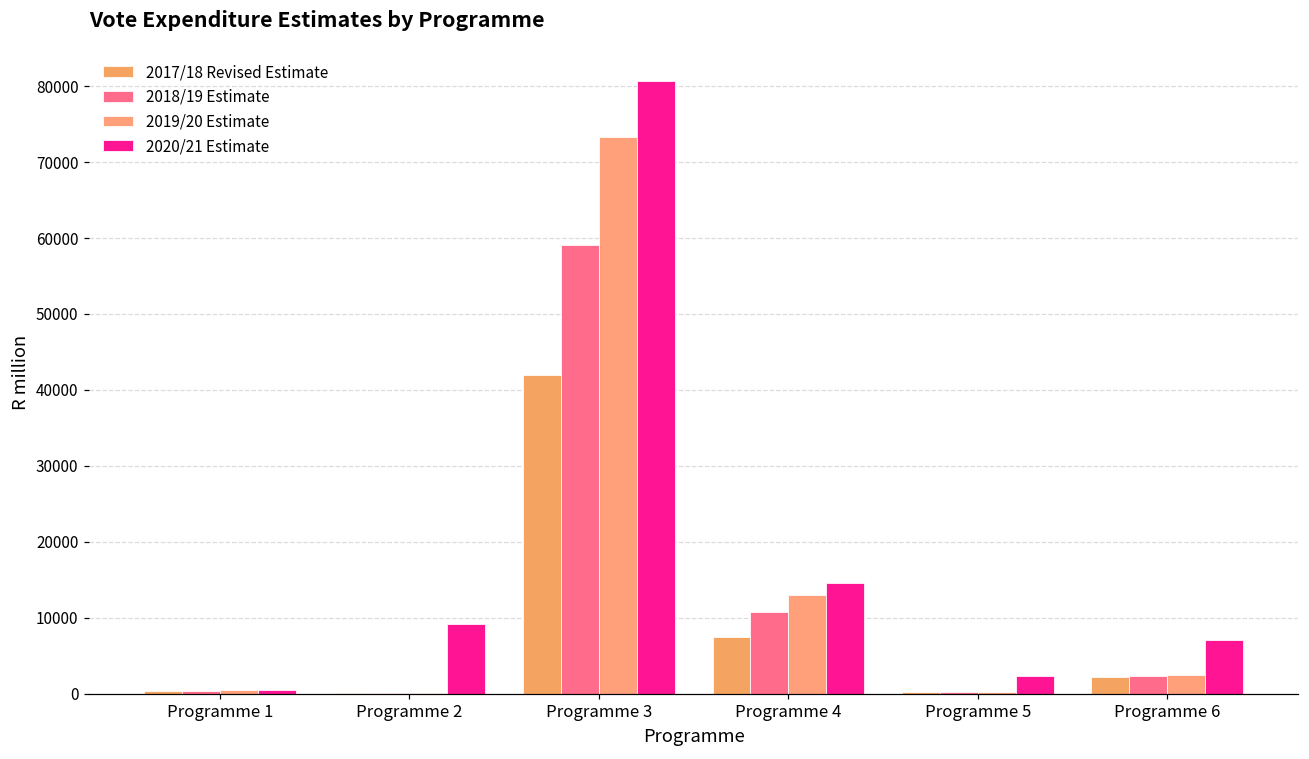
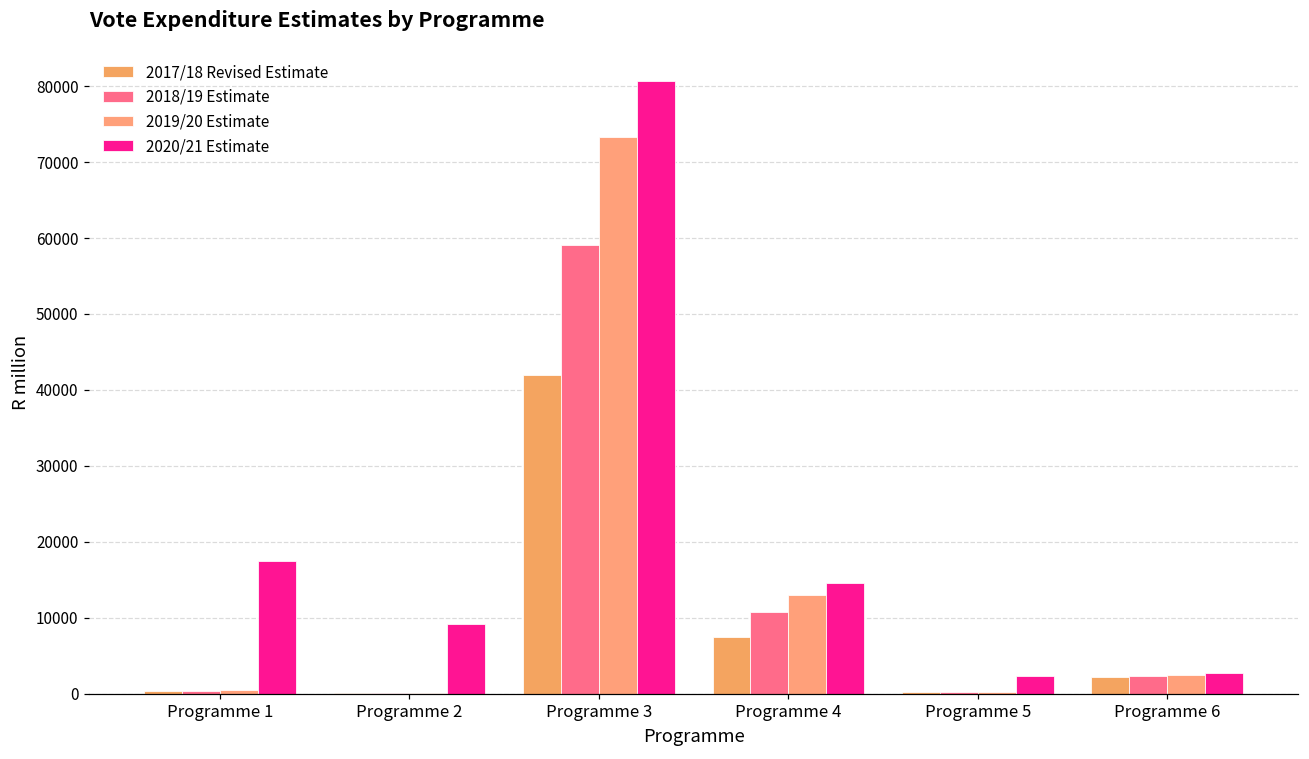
  {
    "2020/21 Estimate": {
-     "Programme 1": 0,
+     "Programme 1": 18000,
      "Programme 2": 9000,
      "Programme 3": 81000,
      "Programme 4": 15000,
      "Programme 5": 2000,
-     "Programme 6": 7000
+     "Programme 6": 3000
    }
  }
